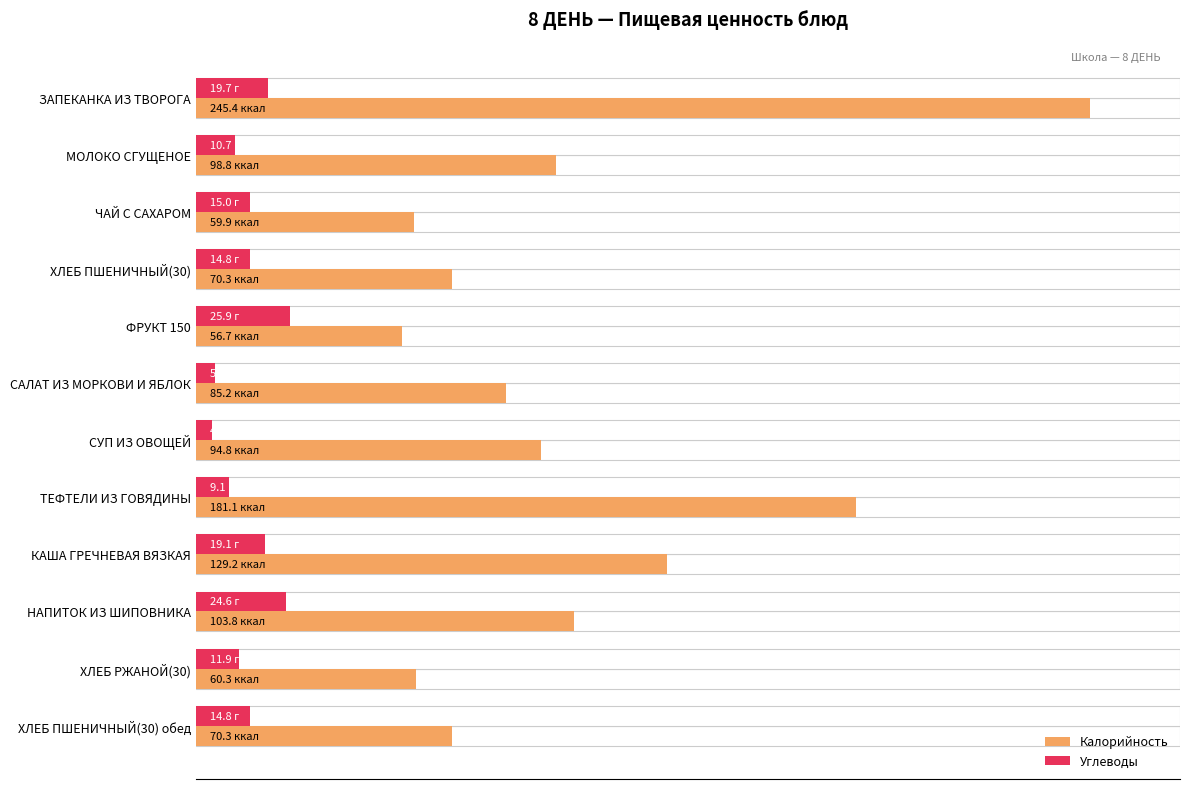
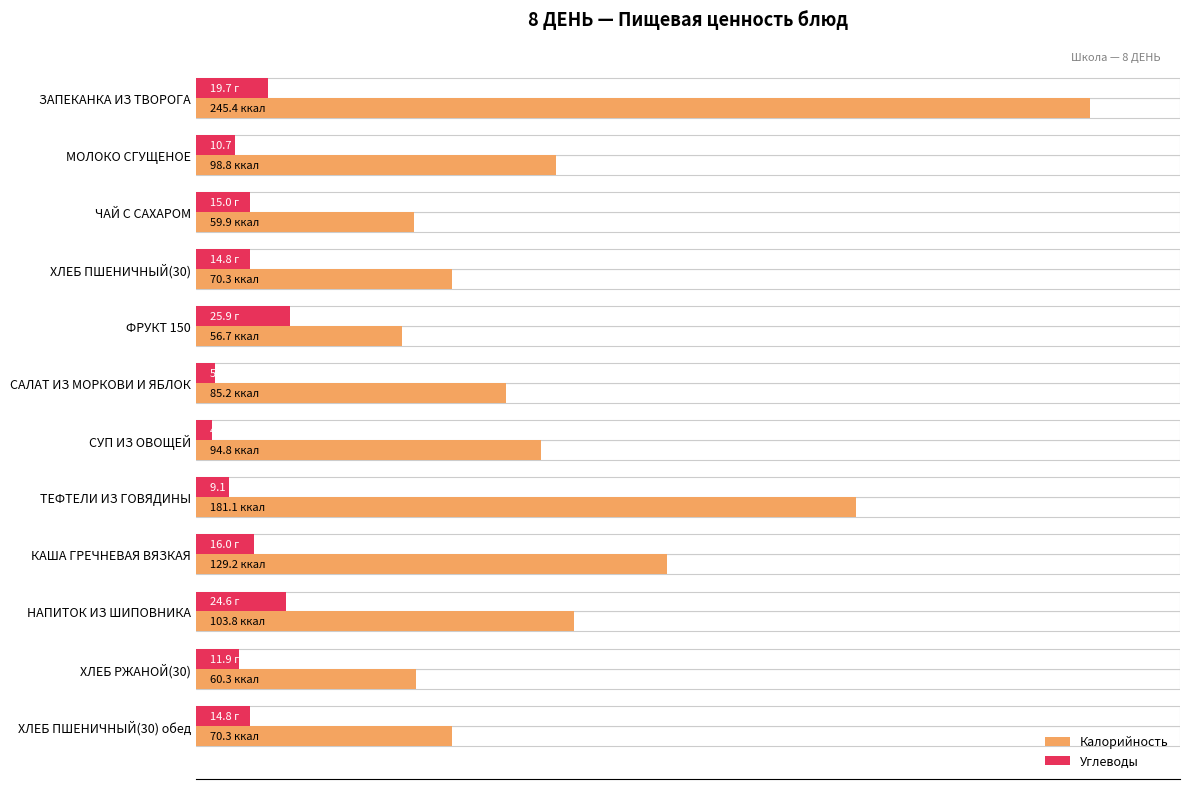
  {
    "Углеводы": {
-     "КАША ГРЕЧНЕВАЯ ВЯЗКАЯ": 19.1
+     "КАША ГРЕЧНЕВАЯ ВЯЗКАЯ": 16.0
    }
  }
